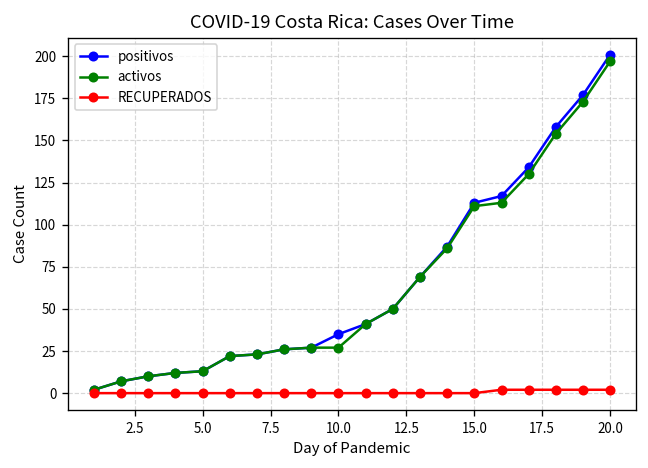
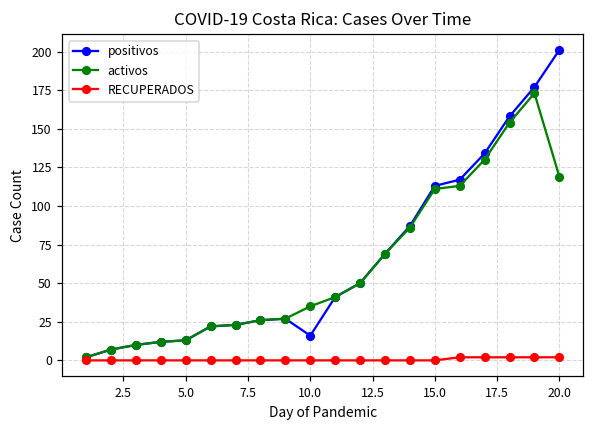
  {
    "positivos": {
-     "10.0": 35,
+     "10.0": 16,
      "15.0": 113,
      "20.0": 201
    },
    "activos": {
-     "10.0": 27,
+     "10.0": 35,
      "15.0": 111,
-     "20.0": 197
+     "20.0": 119
    },
    "RECUPERADOS": {
      "5.0": 0,
      "10.0": 0,
      "15.0": 0,
      "20.0": 2
    }
  }
